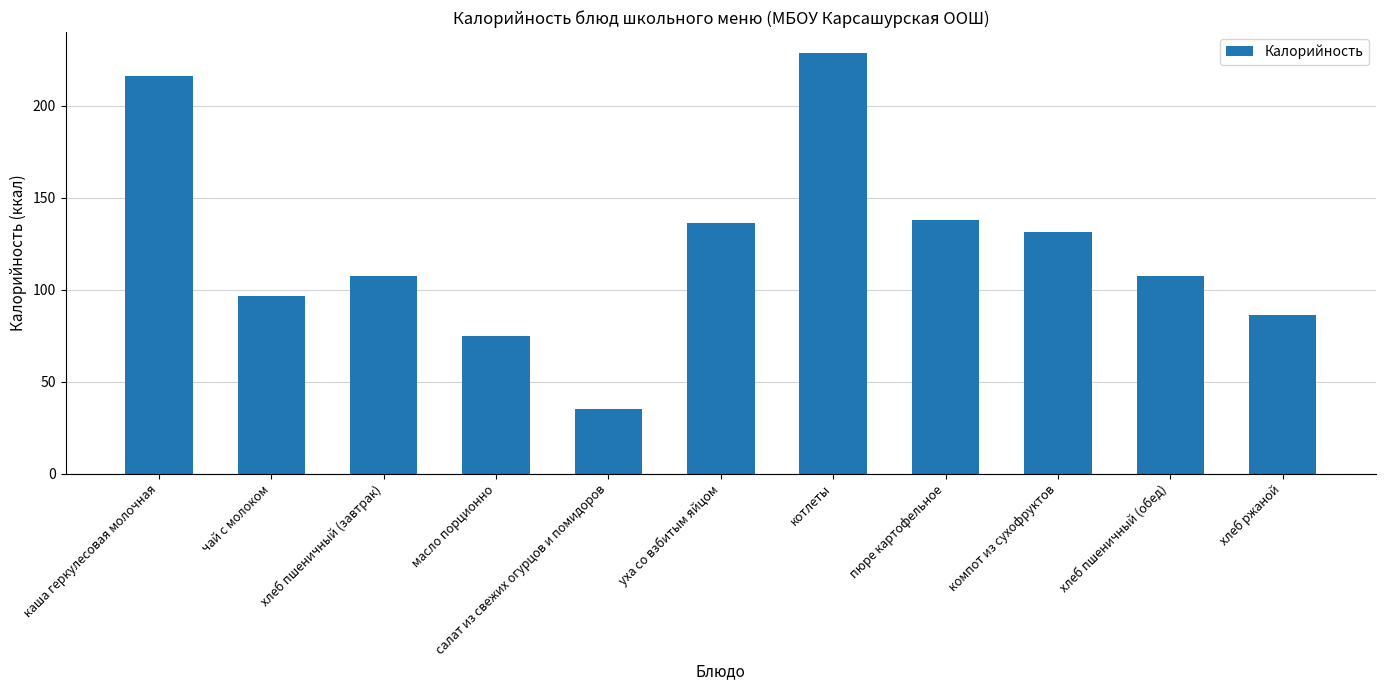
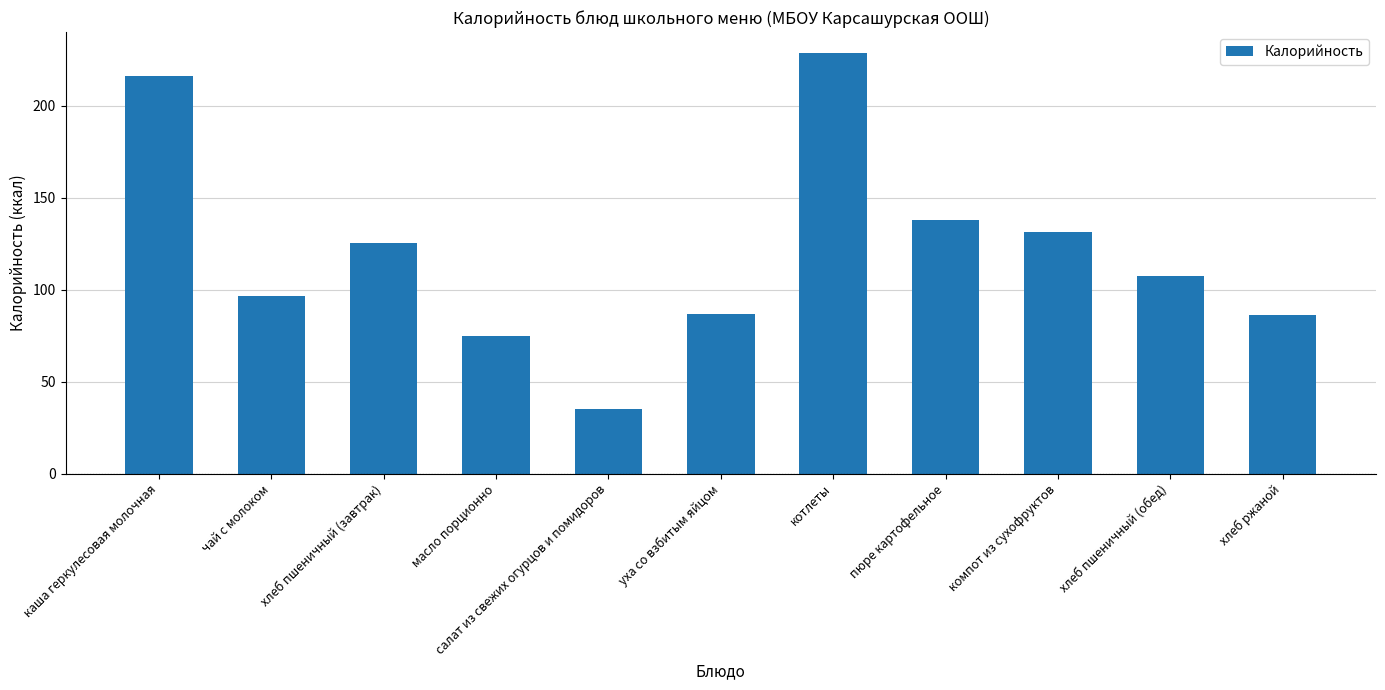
  {
    "каша геркулесовая молочная": 216,
    "чай с молоком": 97,
-   "хлеб пшеничный (завтрак)": 107,
+   "хлеб пшеничный (завтрак)": 125,
    "масло порционно": 75,
    "салат из свежих огурцов и помидоров": 35,
-   "уха со взбитым яйцом": 136,
+   "уха со взбитым яйцом": 87,
    "котлеты": 229,
    "пюре картофельное": 138,
    "компот из сухофруктов": 131,
    "хлеб пшеничный (обед)": 107,
    "хлеб ржаной": 86
  }
